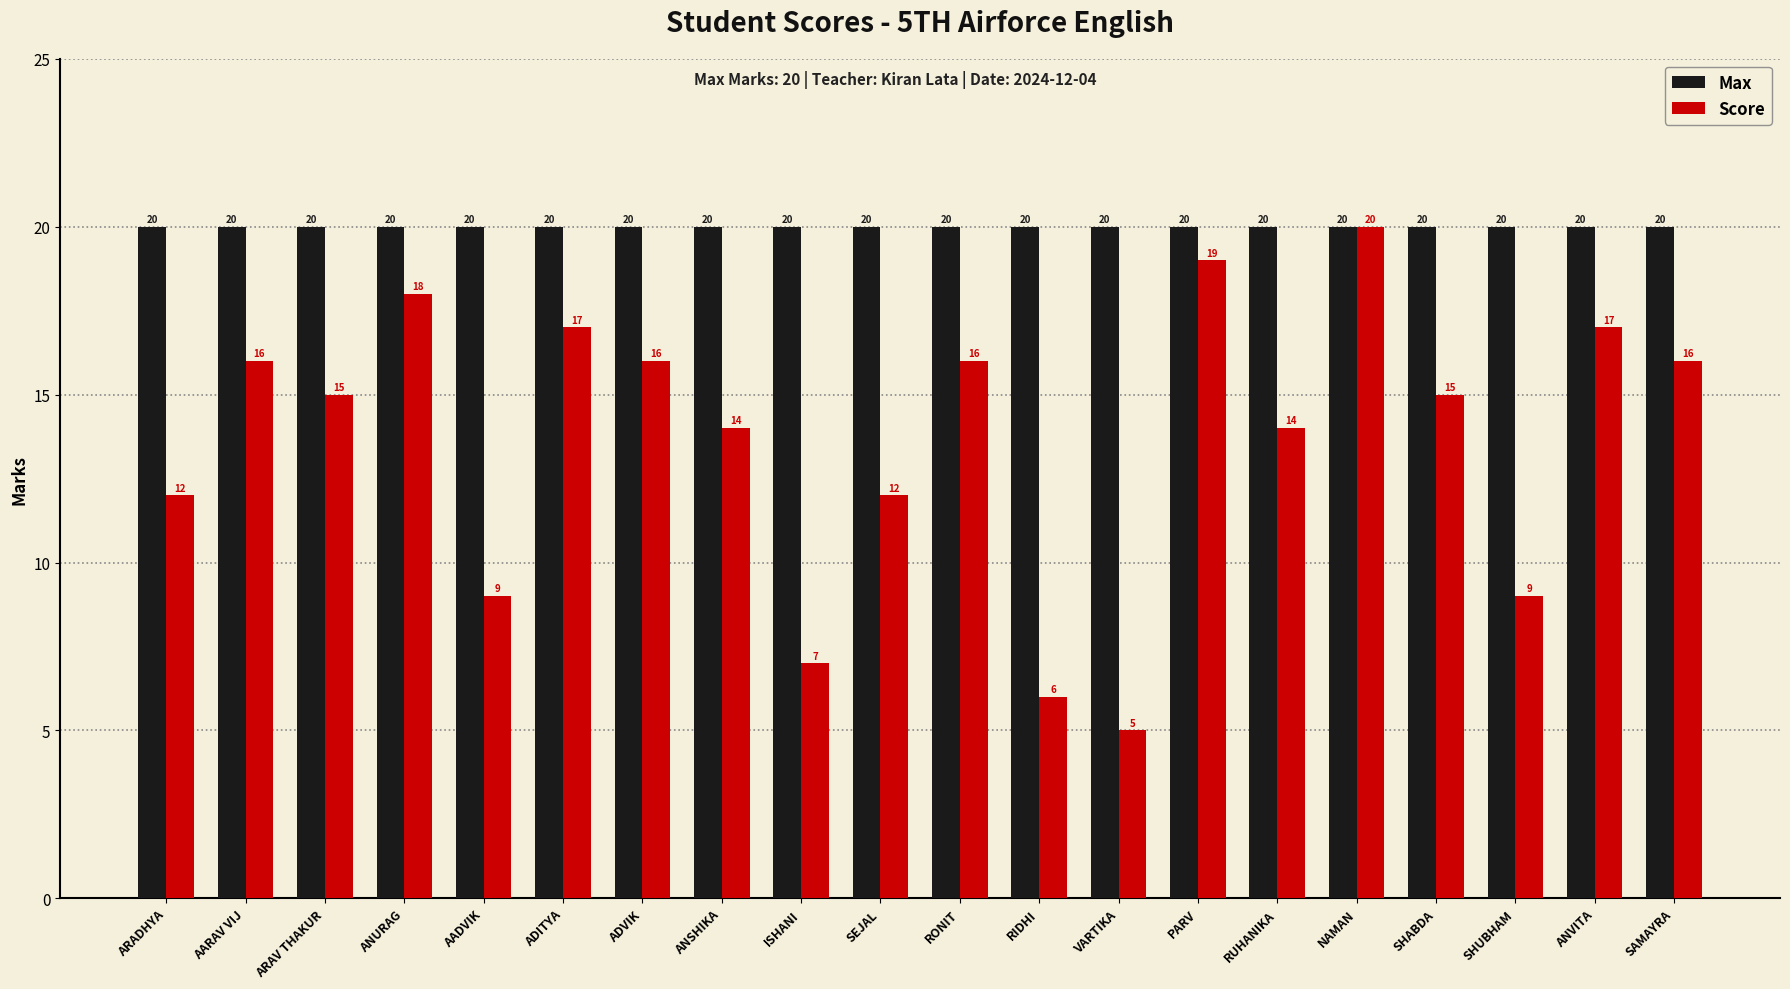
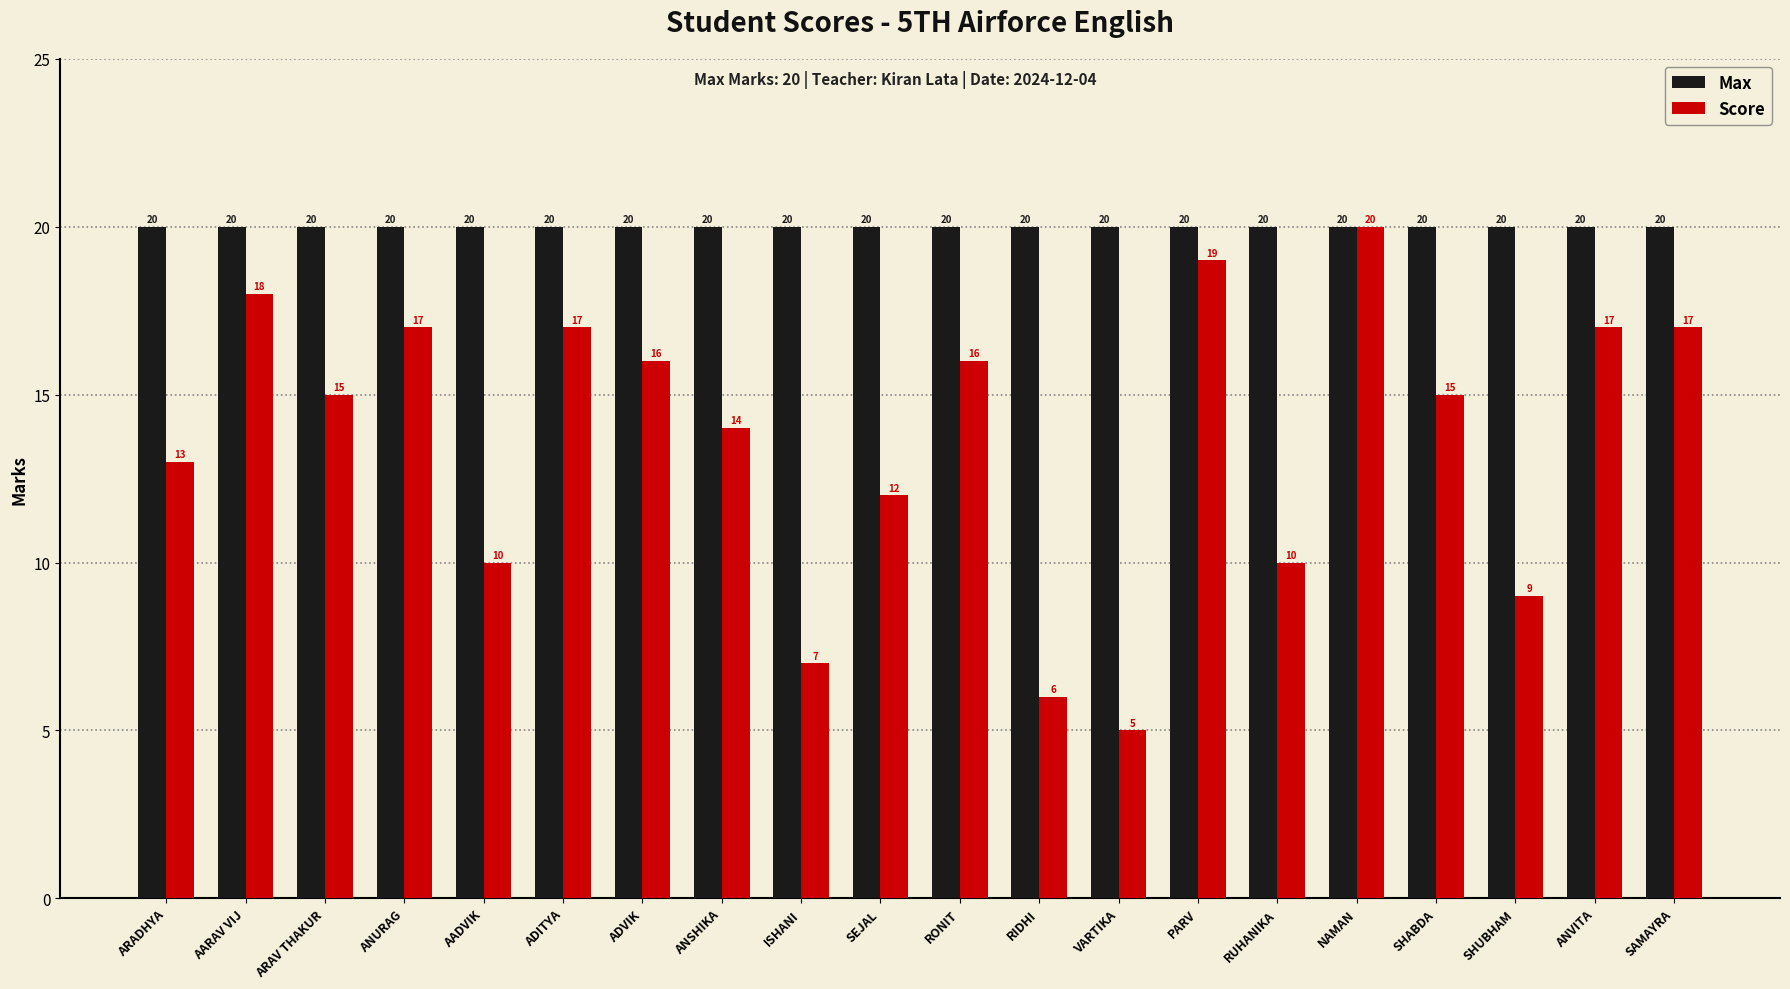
  {
    "Max": {
      "ARADHYA": 20,
      "AARAV VIJ": 20,
      "ARAV THAKUR": 20,
      "ANURAG": 20,
      "AADVIK": 20,
      "ADITYA": 20,
      "ADVIK": 20,
      "ANSHIKA": 20,
      "ISHANI": 20,
      "SEJAL": 20,
      "RONIT": 20,
      "RIDHI": 20,
      "VARTIKA": 20,
      "PARV": 20,
      "RUHANIKA": 20,
      "NAMAN": 20,
      "SHABDA": 20,
      "SHUBHAM": 20,
      "ANVITA": 20,
      "SAMAYRA": 20
    },
    "Score": {
-     "ARADHYA": 12,
-     "AARAV VIJ": 16,
+     "ARADHYA": 13,
+     "AARAV VIJ": 18,
      "ARAV THAKUR": 15,
-     "ANURAG": 18,
-     "AADVIK": 9,
+     "ANURAG": 17,
+     "AADVIK": 10,
      "ADITYA": 17,
      "ADVIK": 16,
      "ANSHIKA": 14,
      "ISHANI": 7,
      "SEJAL": 12,
      "RONIT": 16,
      "RIDHI": 6,
      "VARTIKA": 5,
      "PARV": 19,
-     "RUHANIKA": 14,
+     "RUHANIKA": 10,
      "NAMAN": 20,
      "SHABDA": 15,
      "SHUBHAM": 9,
      "ANVITA": 17,
-     "SAMAYRA": 16
+     "SAMAYRA": 17
    }
  }
